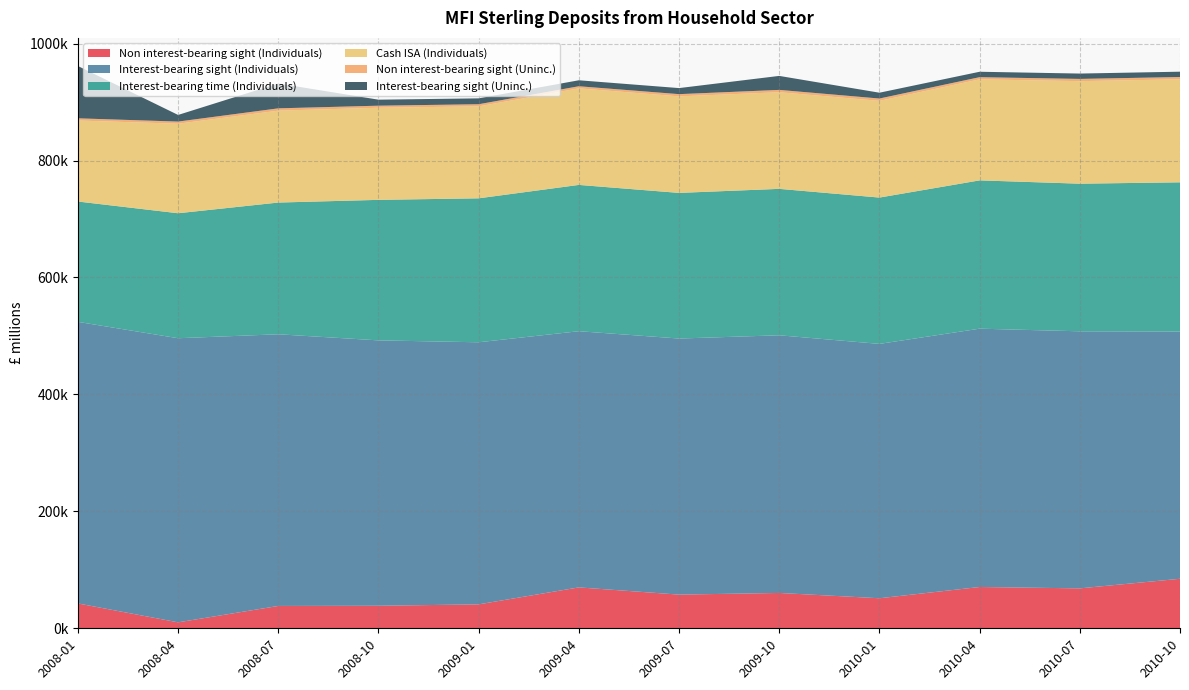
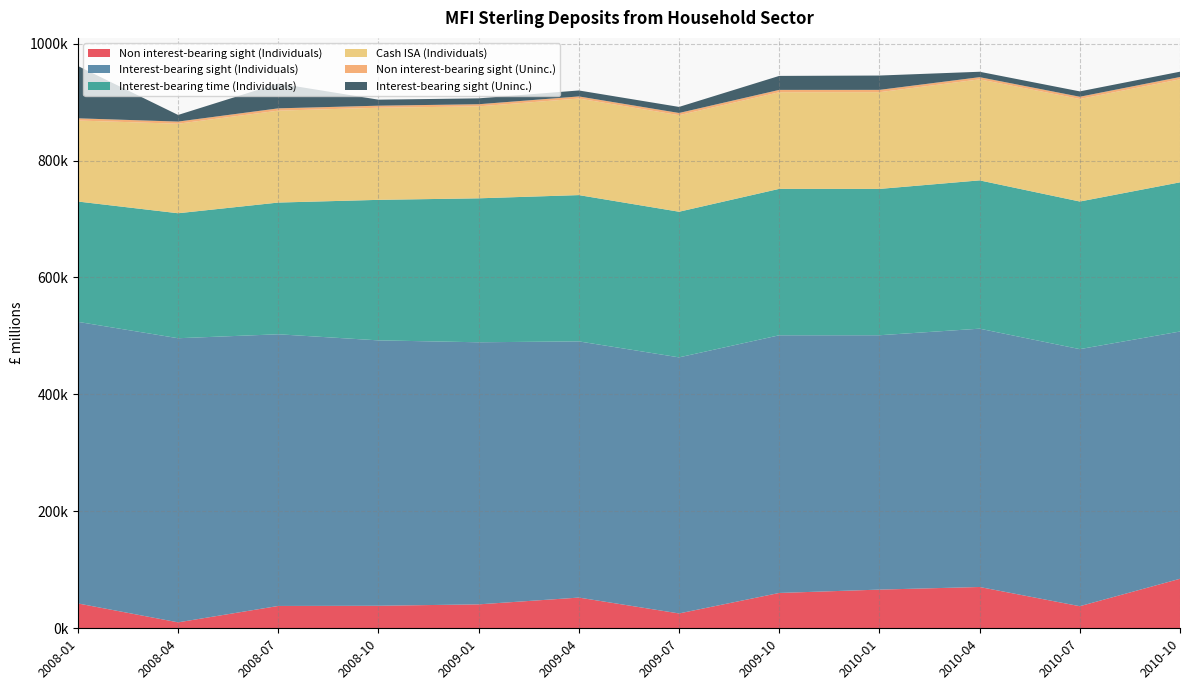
  {
    "Non interest-bearing sight (Individuals)": {
      "2008-01": 40000,
      "2008-04": 10000,
      "2008-07": 40000,
      "2008-10": 40000,
      "2009-01": 40000,
-     "2009-04": 70000,
-     "2009-07": 60000,
+     "2009-04": 50000,
+     "2009-07": 30000,
      "2009-10": 60000,
-     "2010-01": 50000,
+     "2010-01": 70000,
      "2010-04": 70000,
-     "2010-07": 70000,
+     "2010-07": 40000,
      "2010-10": 80000
    },
    "Interest-bearing sight (Uninc.)": {
      "2008-01": 90000,
      "2008-04": 10000,
      "2008-10": 10000,
      "2009-01": 10000,
      "2009-04": 10000,
      "2009-07": 10000,
      "2009-10": 20000,
-     "2010-01": 10000,
+     "2010-01": 20000,
      "2010-04": 10000,
      "2010-07": 10000,
      "2010-10": 10000
    }
  }
